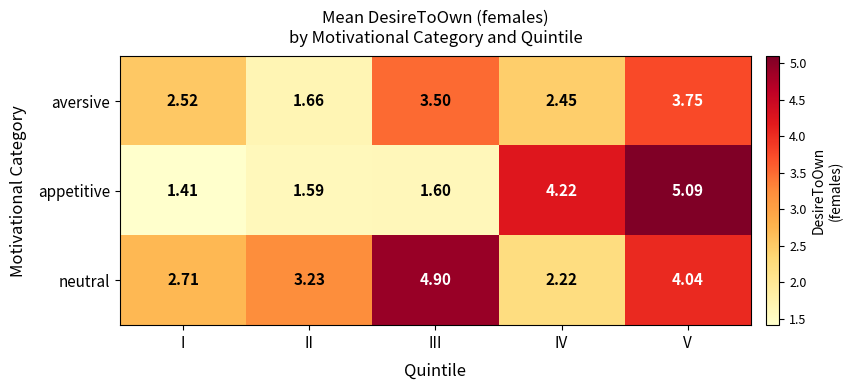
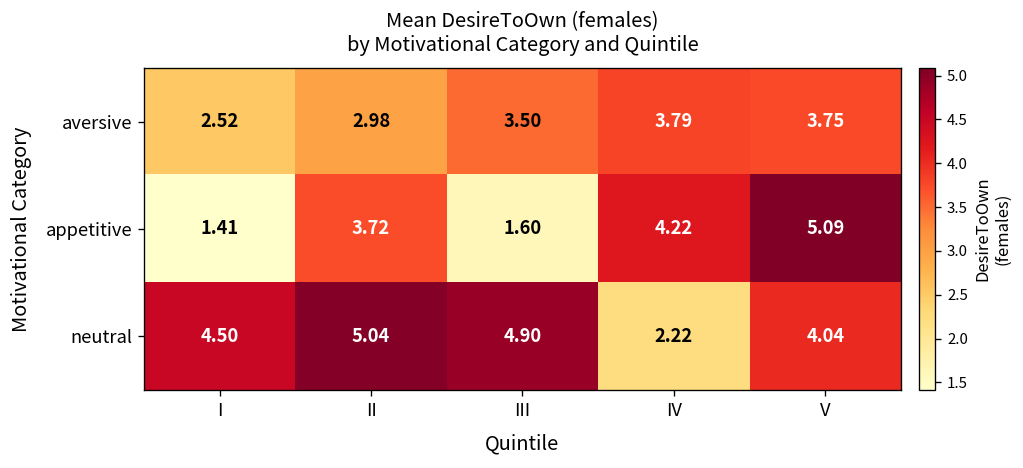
  {
    "aversive": {
      "I": 2.52,
-     "II": 1.66,
+     "II": 2.98,
      "III": 3.50,
-     "IV": 2.45,
+     "IV": 3.79,
      "V": 3.75
    },
    "appetitive": {
      "I": 1.41,
-     "II": 1.59,
+     "II": 3.72,
      "III": 1.60,
      "IV": 4.22,
      "V": 5.09
    },
    "neutral": {
-     "I": 2.71,
-     "II": 3.23,
+     "I": 4.50,
+     "II": 5.04,
      "III": 4.90,
      "IV": 2.22,
      "V": 4.04
    }
  }
